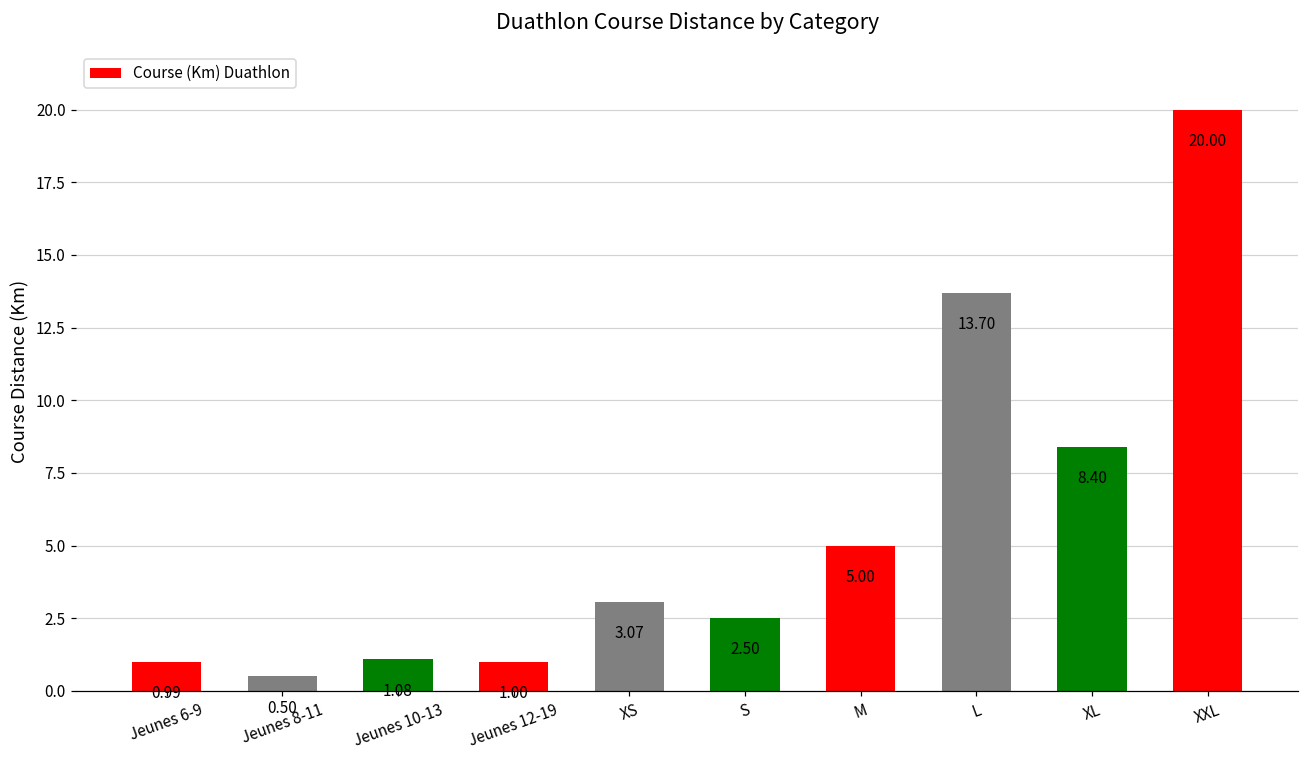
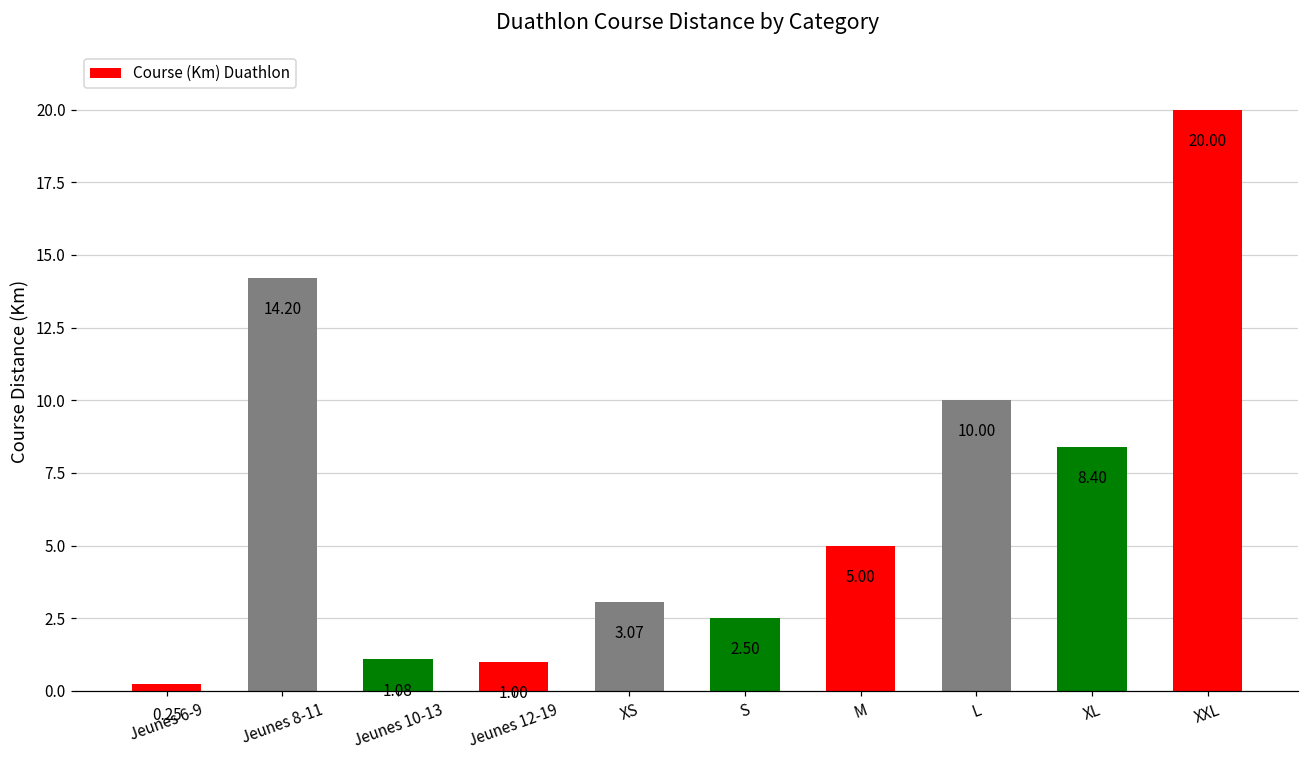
  {
-   "Jeunes 6-9": 0.99,
-   "Jeunes 8-11": 0.50,
+   "Jeunes 6-9": 0.25,
+   "Jeunes 8-11": 14.20,
    "Jeunes 10-13": 1.08,
    "Jeunes 12-19": 1.00,
    "XS": 3.07,
    "S": 2.50,
    "M": 5.00,
-   "L": 13.70,
+   "L": 10.00,
    "XL": 8.40,
    "XXL": 20.00
  }
